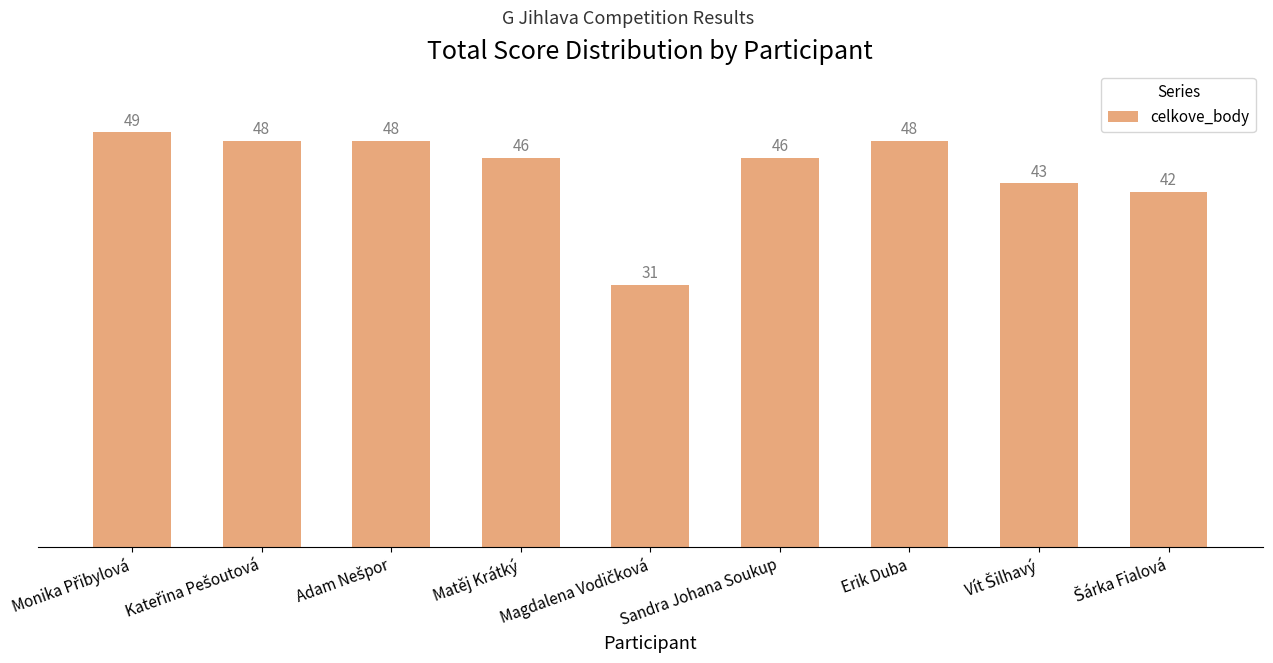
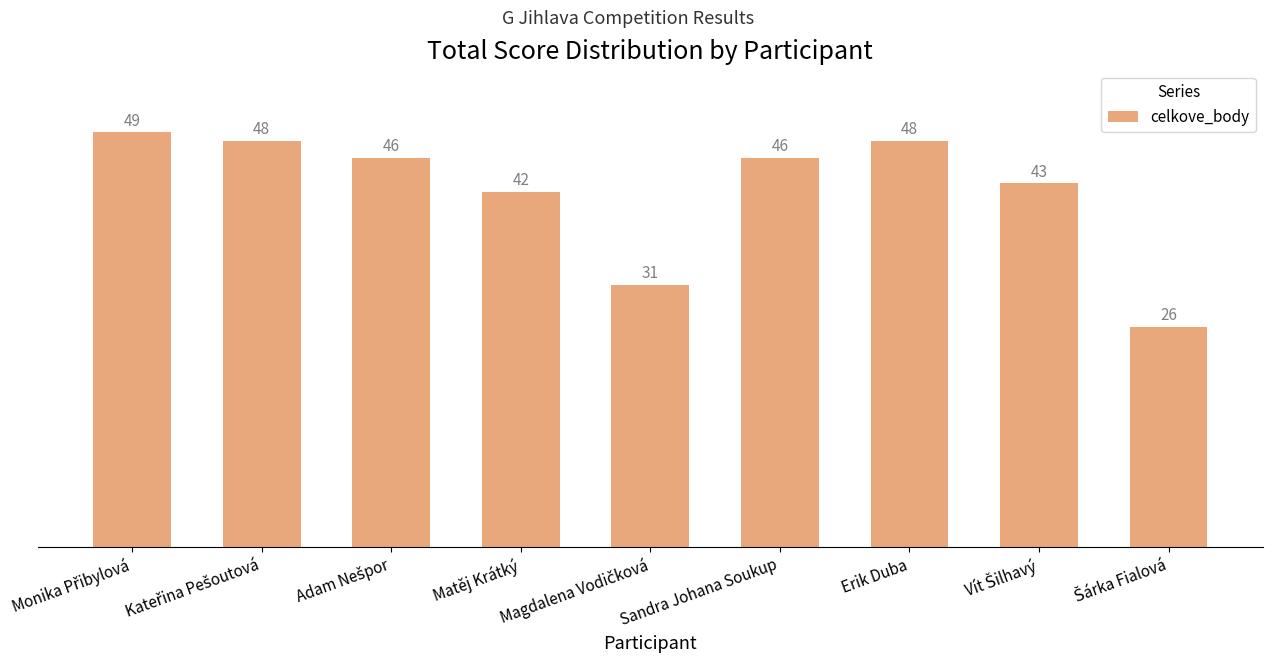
  {
    "Monika Přibylová": 49,
    "Kateřina Pešoutová": 48,
-   "Adam Nešpor": 48,
-   "Matěj Krátký": 46,
+   "Adam Nešpor": 46,
+   "Matěj Krátký": 42,
    "Magdalena Vodičková": 31,
    "Sandra Johana Soukup": 46,
    "Erik Duba": 48,
    "Vít Šilhavý": 43,
-   "Šárka Fialová": 42
+   "Šárka Fialová": 26
  }
